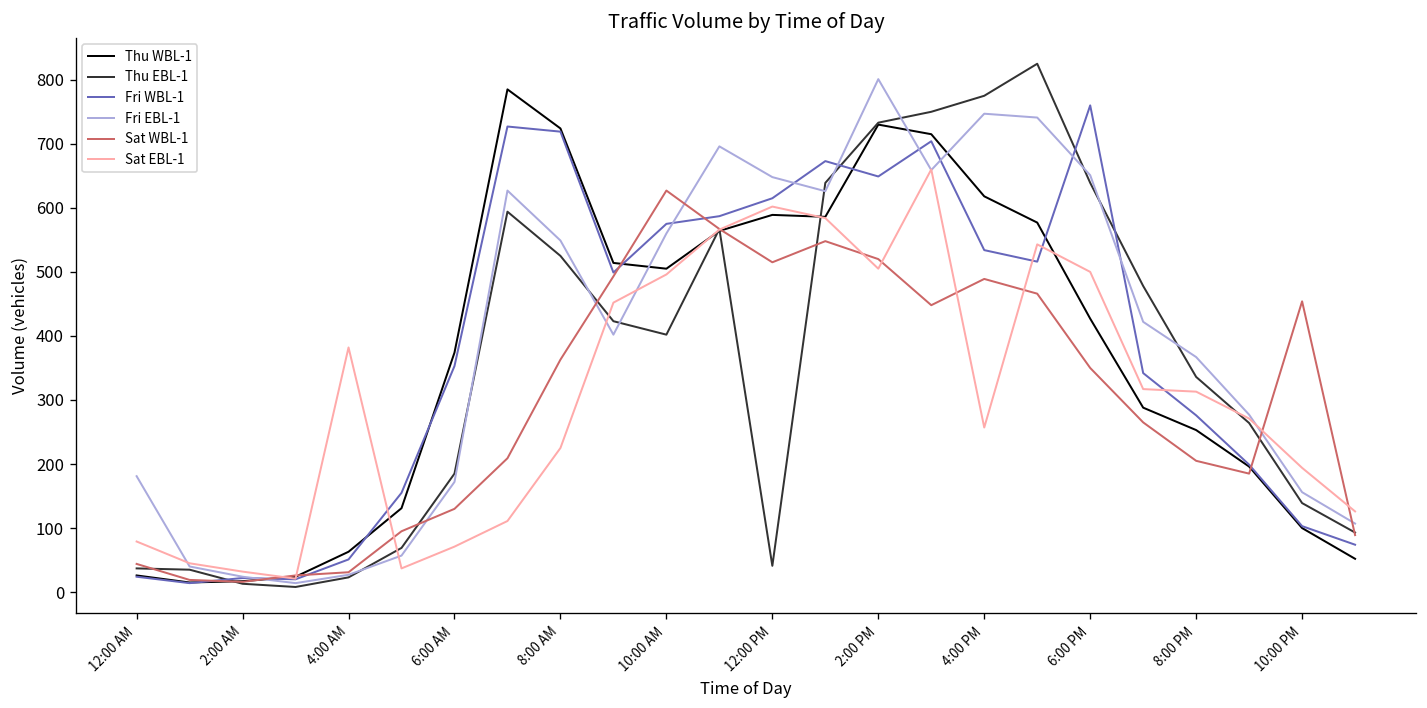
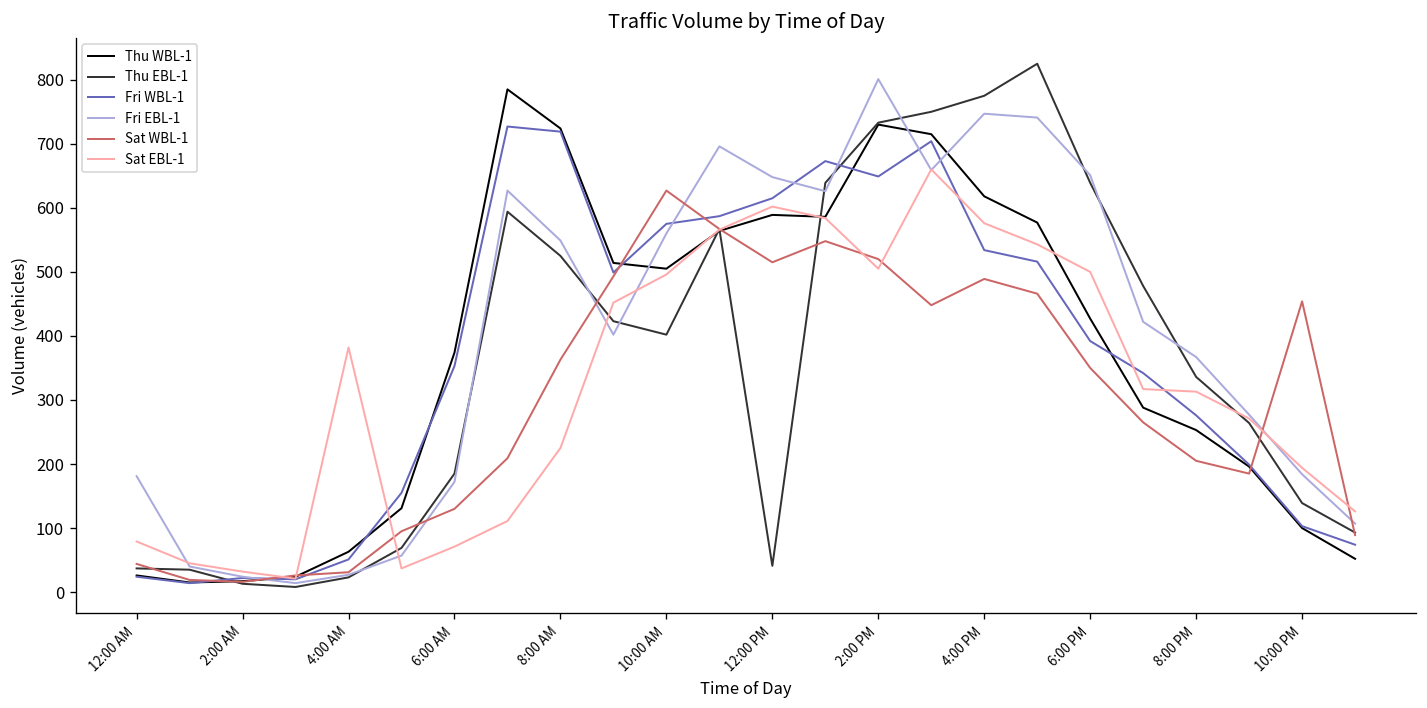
  {
    "Thu WBL-1": {
      "4:00 AM": 60,
      "6:00 AM": 370,
      "8:00 AM": 720,
      "10:00 AM": 510,
      "12:00 PM": 590,
      "4:00 PM": 620,
      "6:00 PM": 430,
      "8:00 PM": 250
    },
    "Thu EBL-1": {
      "12:00 AM": 40,
      "6:00 AM": 190,
      "8:00 AM": 530,
      "10:00 AM": 400,
      "12:00 PM": 40,
      "4:00 PM": 780,
      "6:00 PM": 640,
      "8:00 PM": 340,
      "10:00 PM": 140
    },
    "Fri WBL-1": {
      "4:00 AM": 50,
      "6:00 AM": 350,
      "8:00 AM": 720,
      "10:00 AM": 580,
      "12:00 PM": 620,
      "2:00 PM": 650,
      "4:00 PM": 530,
-     "6:00 PM": 760,
+     "6:00 PM": 390,
      "8:00 PM": 280
    },
    "Fri EBL-1": {
      "12:00 AM": 180,
      "6:00 AM": 170,
      "8:00 AM": 550,
      "10:00 AM": 560,
      "12:00 PM": 650,
      "2:00 PM": 800,
      "4:00 PM": 750,
      "6:00 PM": 650,
      "8:00 PM": 370,
-     "10:00 PM": 160
+     "10:00 PM": 180
    },
    "Sat WBL-1": {
      "12:00 AM": 40,
      "6:00 AM": 130,
      "8:00 AM": 360,
      "10:00 AM": 630,
      "12:00 PM": 520,
      "2:00 PM": 520,
      "4:00 PM": 490,
      "6:00 PM": 350,
      "8:00 PM": 210,
      "10:00 PM": 450
    },
    "Sat EBL-1": {
      "12:00 AM": 80,
      "2:00 AM": 30,
      "4:00 AM": 380,
      "6:00 AM": 70,
      "8:00 AM": 230,
      "10:00 AM": 500,
      "12:00 PM": 600,
      "2:00 PM": 510,
-     "4:00 PM": 260,
+     "4:00 PM": 580,
      "6:00 PM": 500,
      "8:00 PM": 310,
      "10:00 PM": 190
    }
  }
